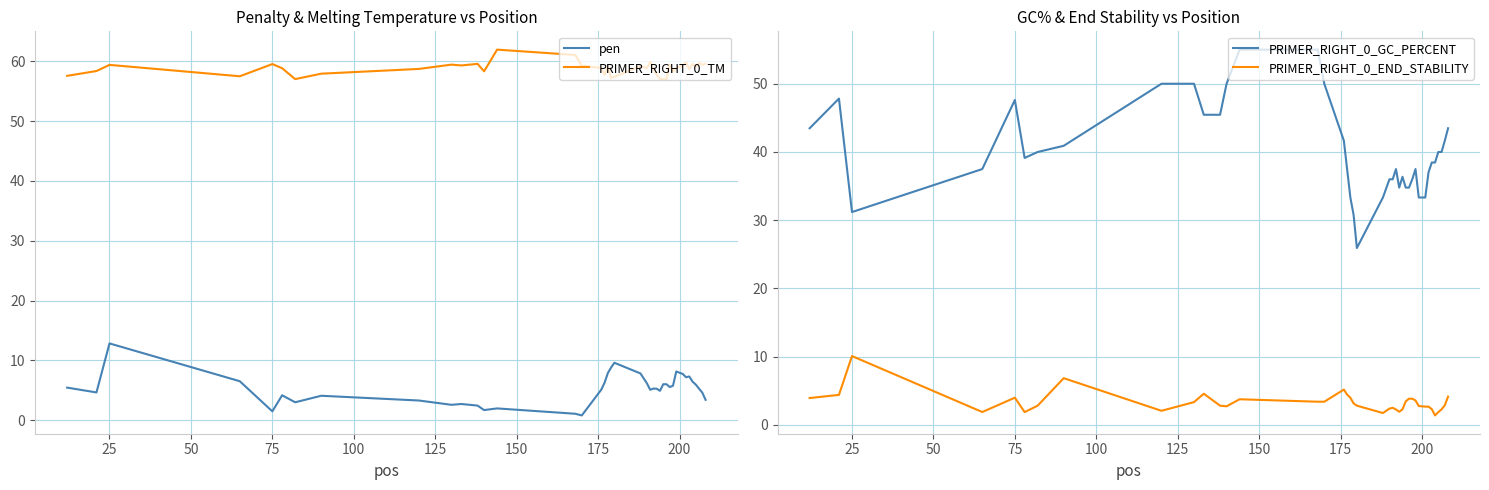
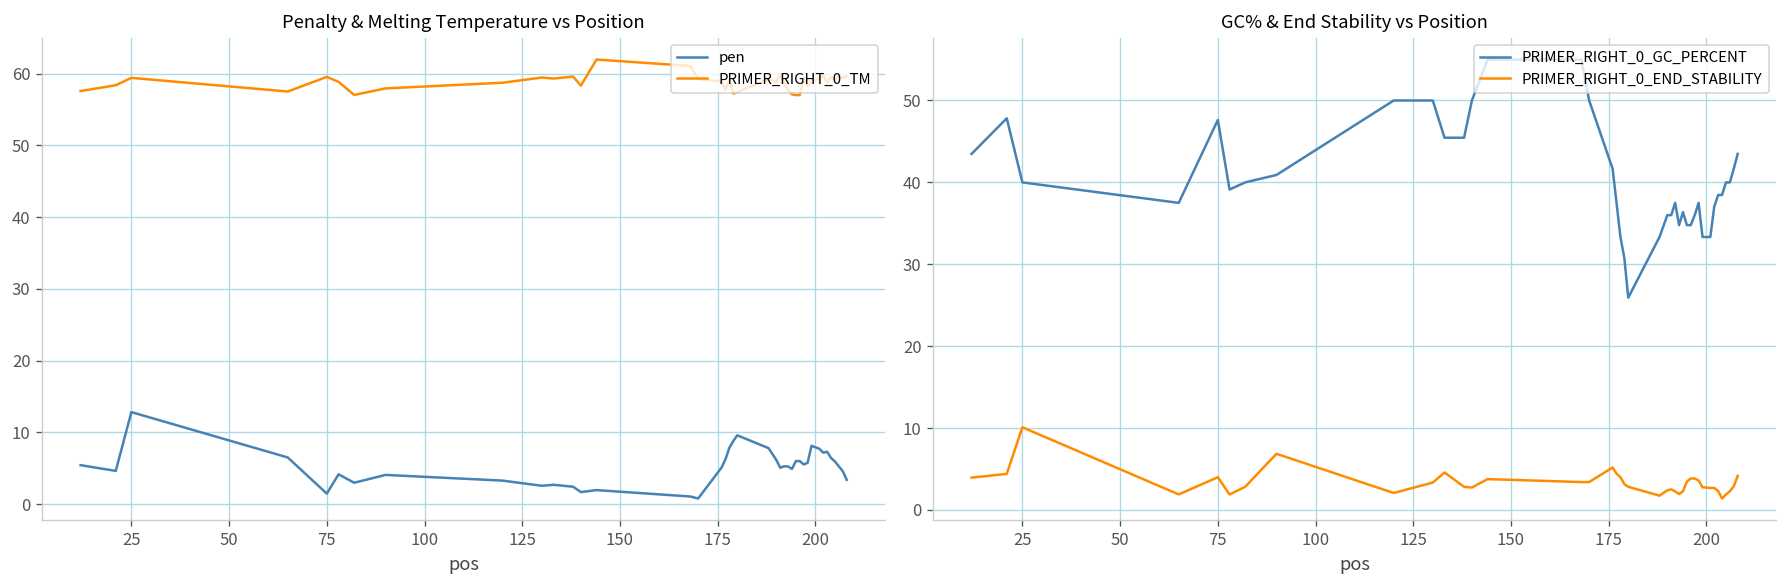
  {
    "Penalty & Melting Temperature vs Position": {
      "pen": {
        "25": 13,
        "75": 1
      },
      "PRIMER_RIGHT_0_TM": {
        "25": 59,
        "75": 60
      }
    },
    "GC% & End Stability vs Position": {
      "PRIMER_RIGHT_0_GC_PERCENT": {
-       "25": 31,
+       "25": 40,
        "75": 48
      },
      "PRIMER_RIGHT_0_END_STABILITY": {
        "25": 10,
        "75": 4
      }
    }
  }
